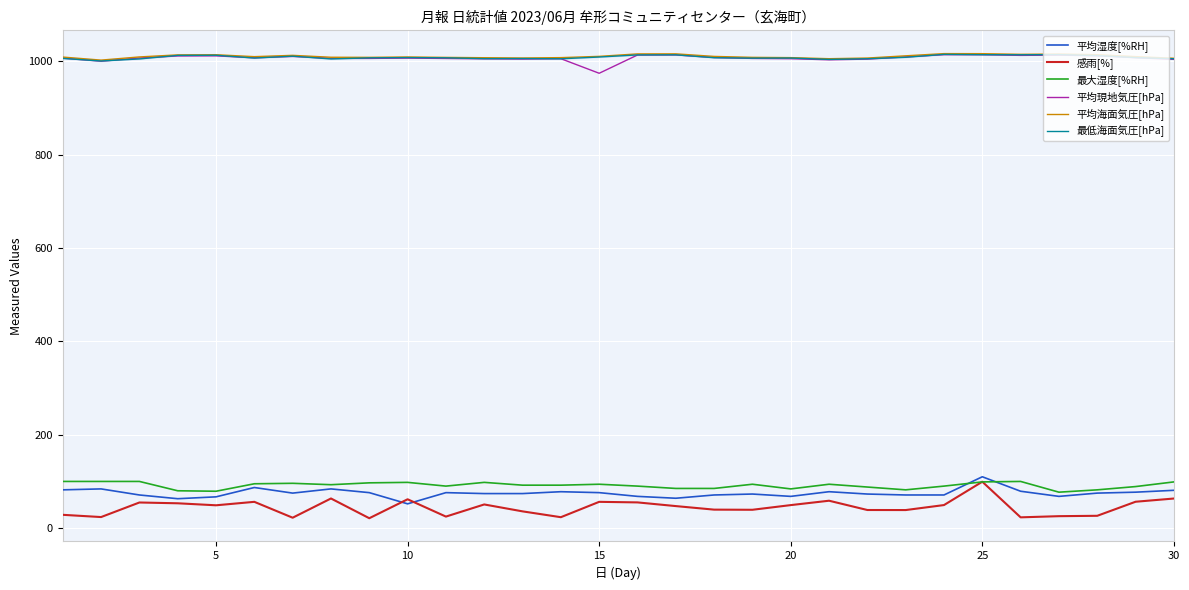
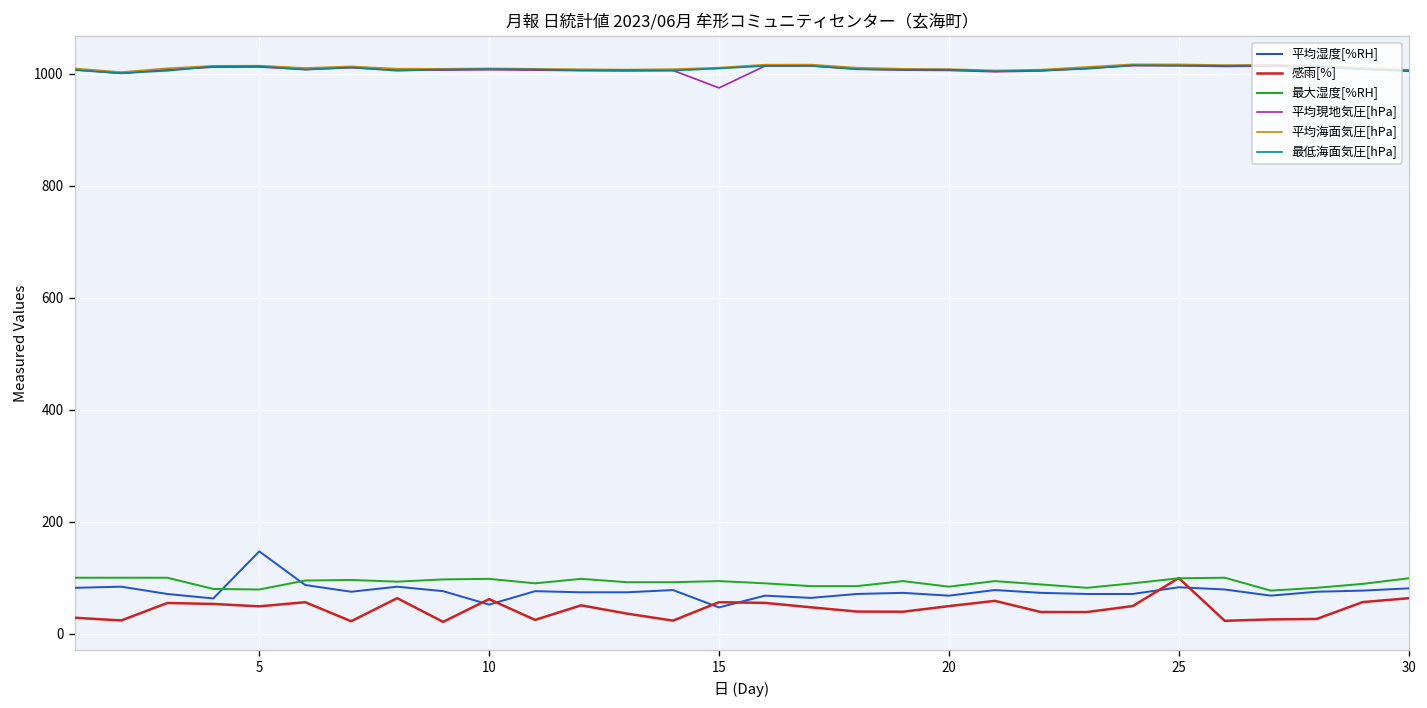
  {
    "平均湿度[%RH]": {
-     "5": 70,
+     "5": 150,
      "10": 50,
-     "15": 80,
+     "15": 50,
      "20": 70,
-     "25": 110,
+     "25": 80,
      "30": 80
    },
    "感雨[%]": {
      "5": 50,
      "10": 60,
      "15": 60,
      "20": 50,
      "30": 60
    },
    "最大湿度[%RH]": {
      "5": 80,
      "10": 100,
      "15": 90,
      "20": 80,
      "30": 100
    },
    "平均現地気圧[hPa]": {
      "15": 970
    }
  }
